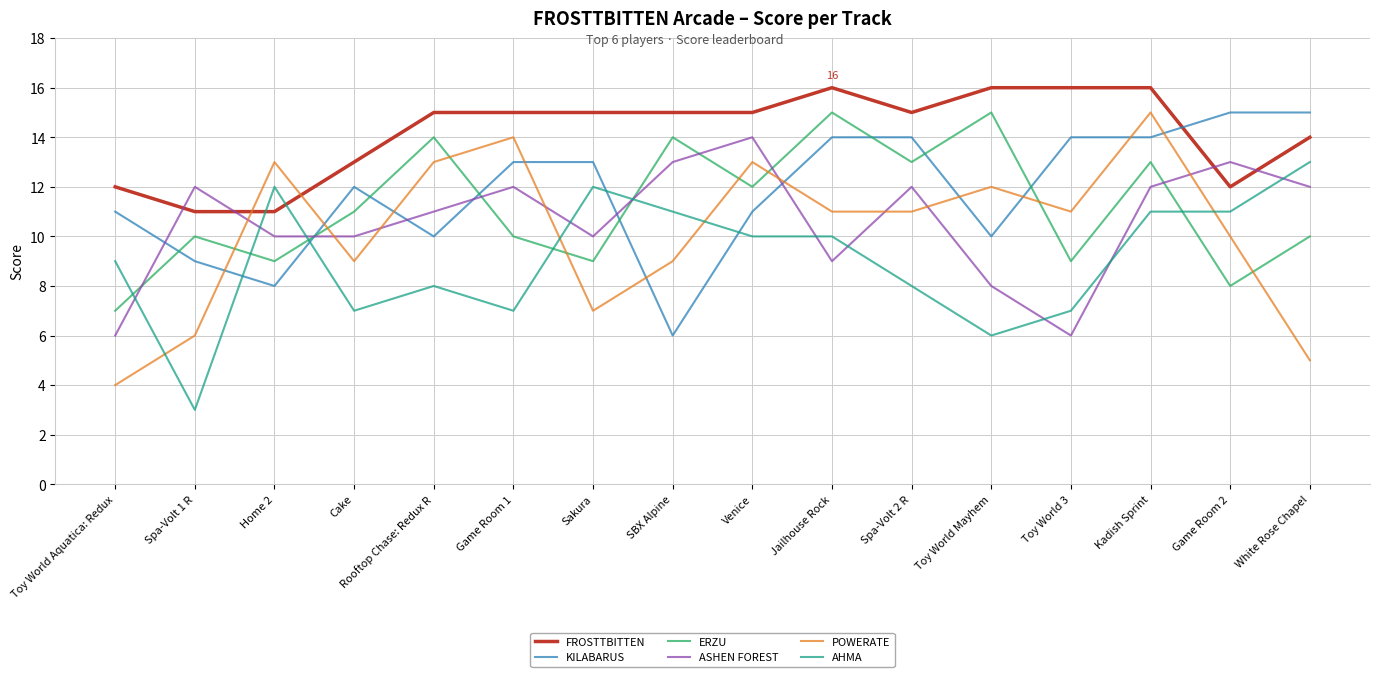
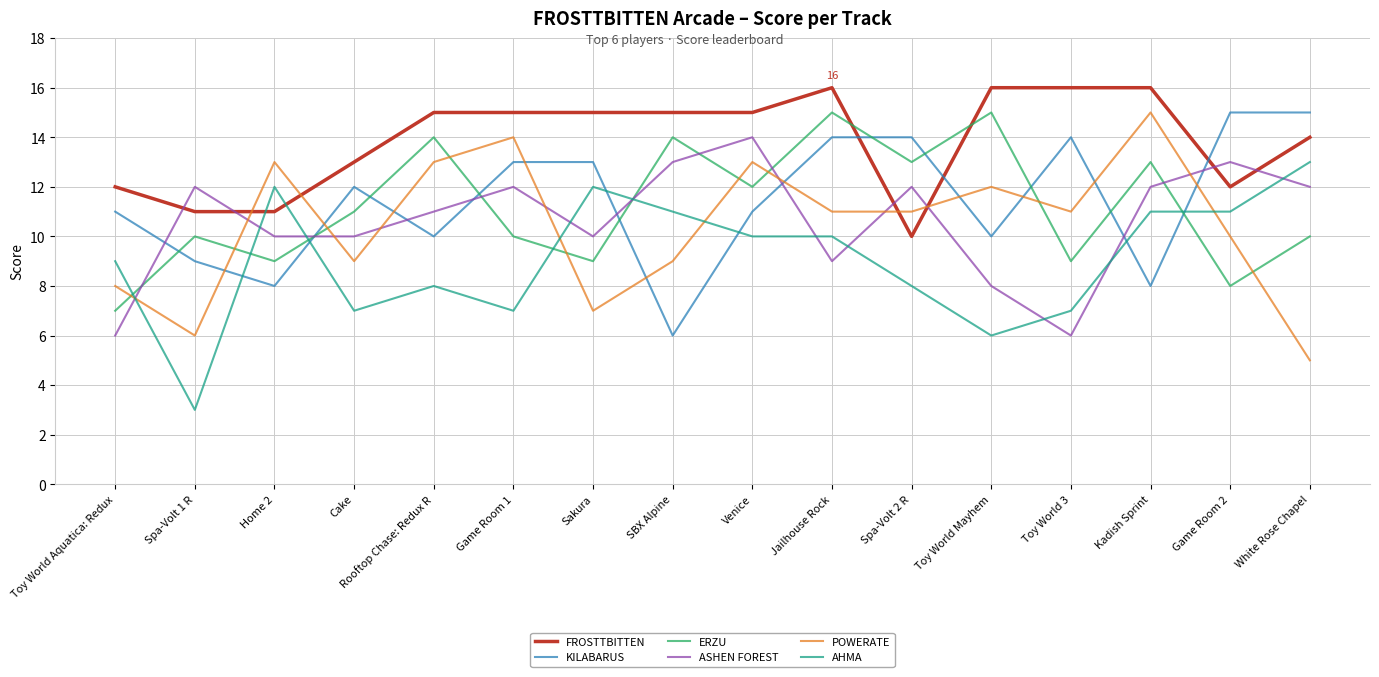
  {
    "FROSTTBITTEN": {
      "Toy World Aquatica: Redux": 12,
      "Spa-Volt 1 R": 11,
      "Home 2": 11,
      "Cake": 13,
      "Rooftop Chase: Redux R": 15,
      "Game Room 1": 15,
      "Sakura": 15,
      "SBX Alpine": 15,
      "Venice": 15,
-     "Spa-Volt 2 R": 15,
+     "Spa-Volt 2 R": 10,
      "Toy World Mayhem": 16,
      "Toy World 3": 16,
      "Kadish Sprint": 16,
      "Game Room 2": 12,
      "White Rose Chapel": 14
    },
    "KILABARUS": {
      "Toy World Aquatica: Redux": 11,
      "Spa-Volt 1 R": 9,
      "Home 2": 8,
      "Cake": 12,
      "Rooftop Chase: Redux R": 10,
      "Game Room 1": 13,
      "Sakura": 13,
      "SBX Alpine": 6,
      "Venice": 11,
      "Jailhouse Rock": 14,
      "Spa-Volt 2 R": 14,
      "Toy World Mayhem": 10,
      "Toy World 3": 14,
-     "Kadish Sprint": 14,
+     "Kadish Sprint": 8,
      "Game Room 2": 15,
      "White Rose Chapel": 15
    },
    "ASHEN FOREST": {
      "Toy World Aquatica: Redux": 6,
      "Spa-Volt 1 R": 12,
      "Home 2": 10,
      "Cake": 10,
      "Rooftop Chase: Redux R": 11,
      "Game Room 1": 12,
      "Sakura": 10,
      "SBX Alpine": 13,
      "Venice": 14,
      "Jailhouse Rock": 9,
      "Spa-Volt 2 R": 12,
      "Toy World Mayhem": 8,
      "Toy World 3": 6,
      "Kadish Sprint": 12,
      "Game Room 2": 13,
      "White Rose Chapel": 12
    },
    "POWERATE": {
-     "Toy World Aquatica: Redux": 4,
+     "Toy World Aquatica: Redux": 8,
      "Spa-Volt 1 R": 6,
      "Home 2": 13,
      "Cake": 9,
      "Rooftop Chase: Redux R": 13,
      "Game Room 1": 14,
      "Sakura": 7,
      "SBX Alpine": 9,
      "Venice": 13,
      "Jailhouse Rock": 11,
      "Spa-Volt 2 R": 11,
      "Toy World Mayhem": 12,
      "Toy World 3": 11,
      "Kadish Sprint": 15,
      "Game Room 2": 10,
      "White Rose Chapel": 5
    }
  }
